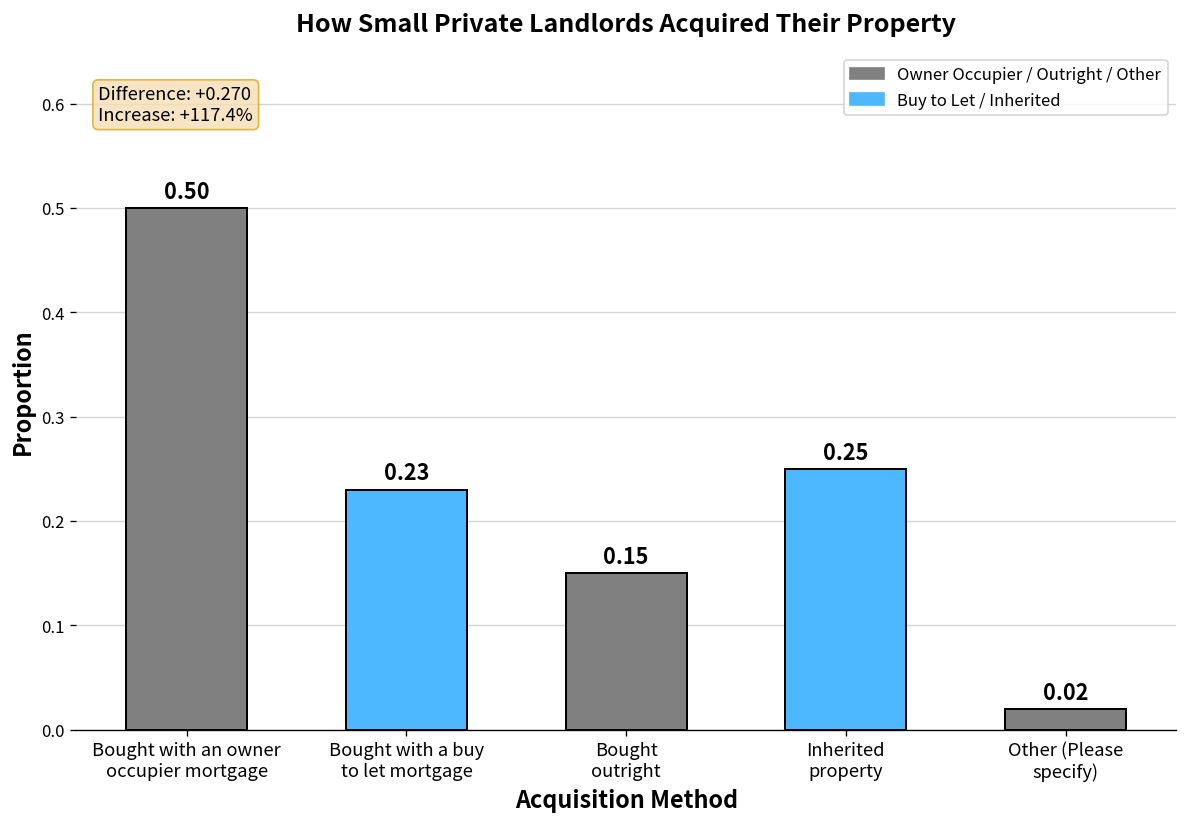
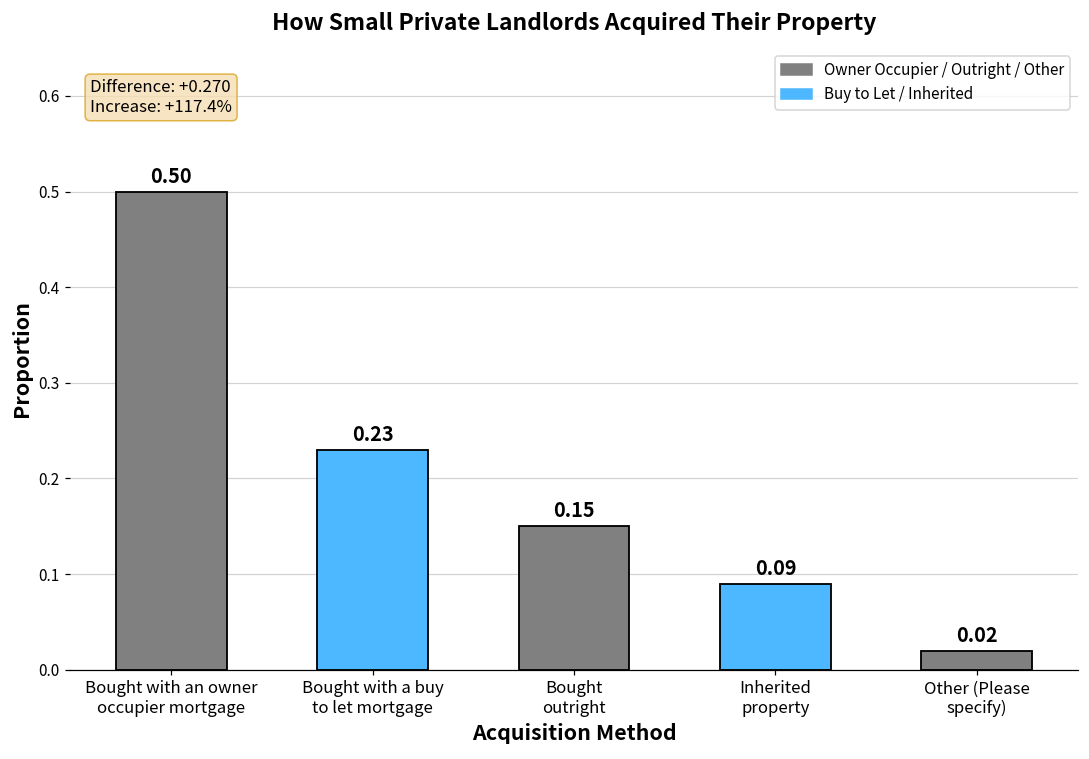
  {
    "Bought with an owner occupier mortgage": 0.50,
    "Bought with a buy to let mortgage": 0.23,
    "Bought outright": 0.15,
-   "Inherited property": 0.25,
+   "Inherited property": 0.09,
    "Other (Please specify)": 0.02
  }
